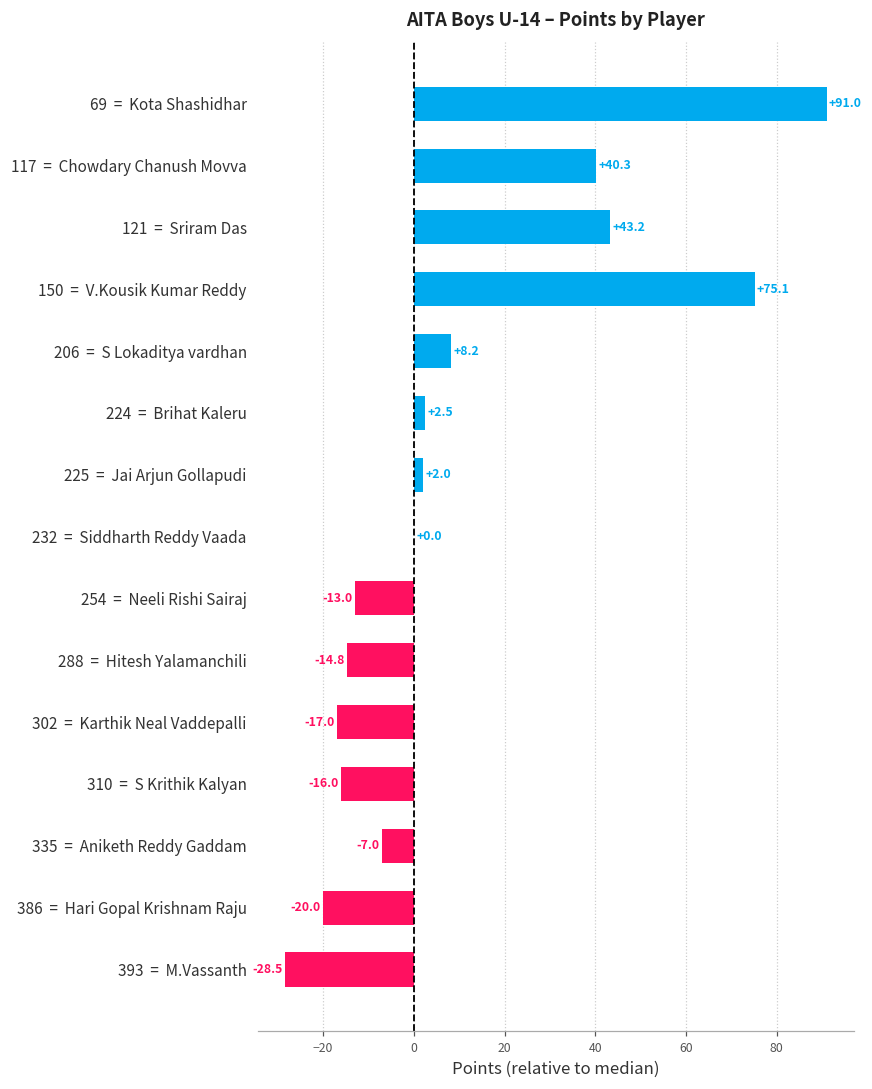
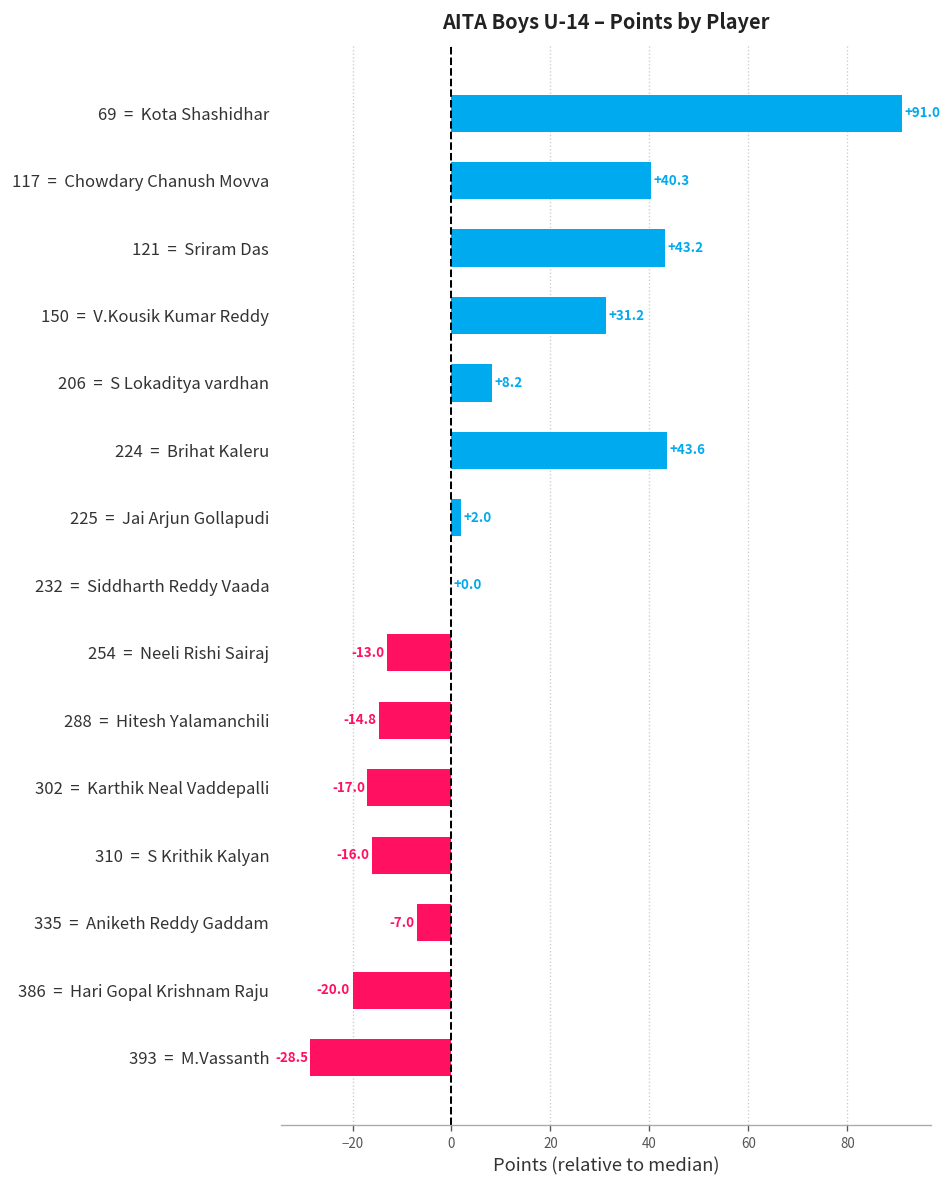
  {
    "69 = Kota Shashidhar": "+91.0",
    "117 = Chowdary Chanush Movva": "+40.3",
    "121 = Sriram Das": "+43.2",
-   "150 = V.Kousik Kumar Reddy": "+75.1",
+   "150 = V.Kousik Kumar Reddy": "+31.2",
    "206 = S Lokaditya vardhan": "+8.2",
-   "224 = Brihat Kaleru": "+2.5",
+   "224 = Brihat Kaleru": "+43.6",
    "225 = Jai Arjun Gollapudi": "+2.0",
    "232 = Siddharth Reddy Vaada": "+0.0",
    "254 = Neeli Rishi Sairaj": "-13.0",
    "288 = Hitesh Yalamanchili": "-14.8",
    "302 = Karthik Neal Vaddepalli": "-17.0",
    "310 = S Krithik Kalyan": "-16.0",
    "335 = Aniketh Reddy Gaddam": "-7.0",
    "386 = Hari Gopal Krishnam Raju": "-20.0",
    "393 = M.Vassanth": "-28.5"
  }
